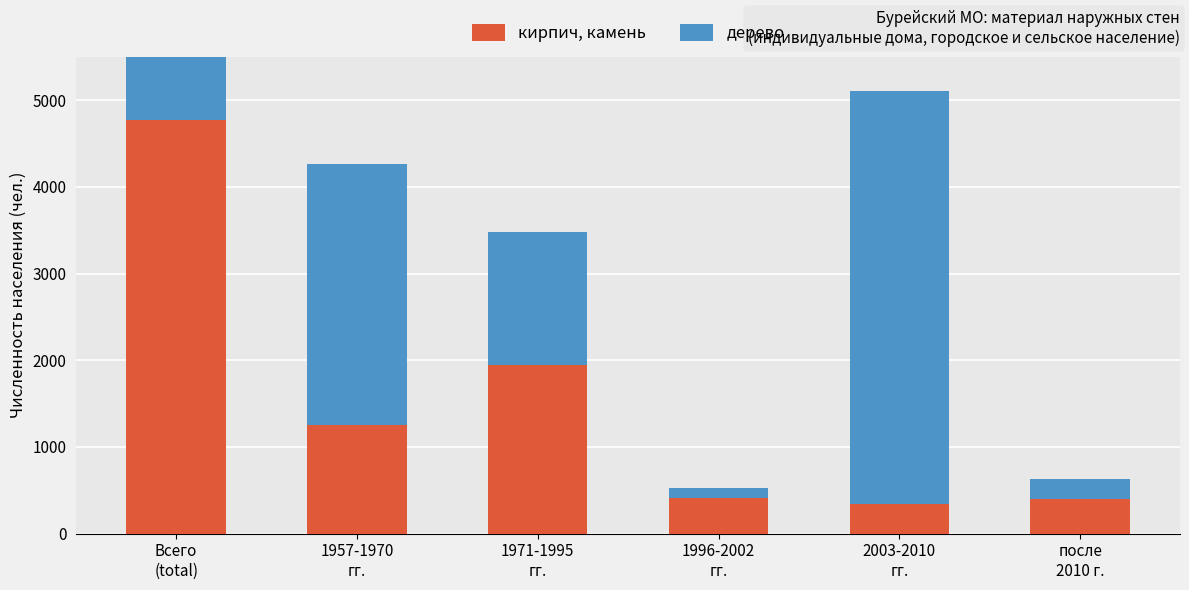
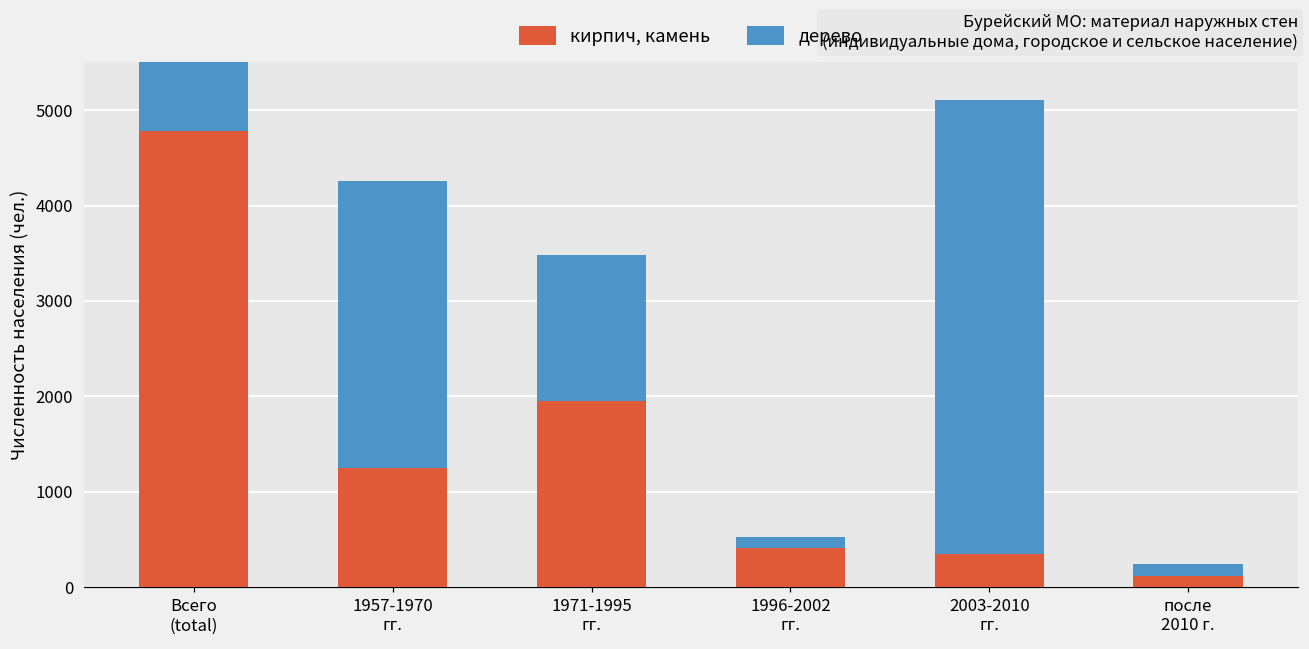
  {
    "кирпич, камень": {
      "Всего (total)": 4800,
      "1957-1970 гг.": 1200,
      "1971-1995 гг.": 1900,
      "1996-2002 гг.": 400,
      "2003-2010 гг.": 300,
-     "после 2010 г.": 400
+     "после 2010 г.": 100
    },
    "дерево": {
      "1957-1970 гг.": 3000,
      "1971-1995 гг.": 1500,
      "1996-2002 гг.": 100,
      "2003-2010 гг.": 4800,
-     "после 2010 г.": 200
+     "после 2010 г.": 100
    }
  }
